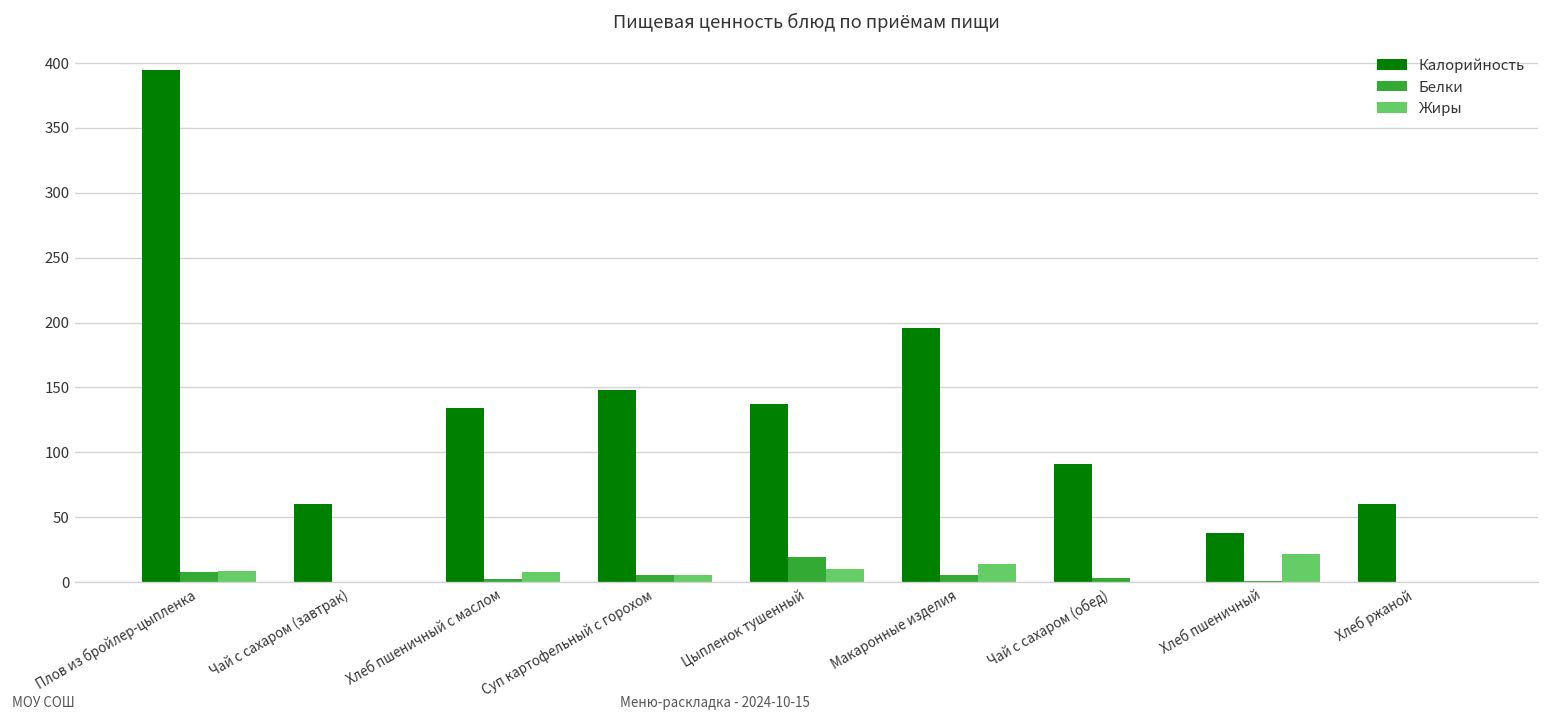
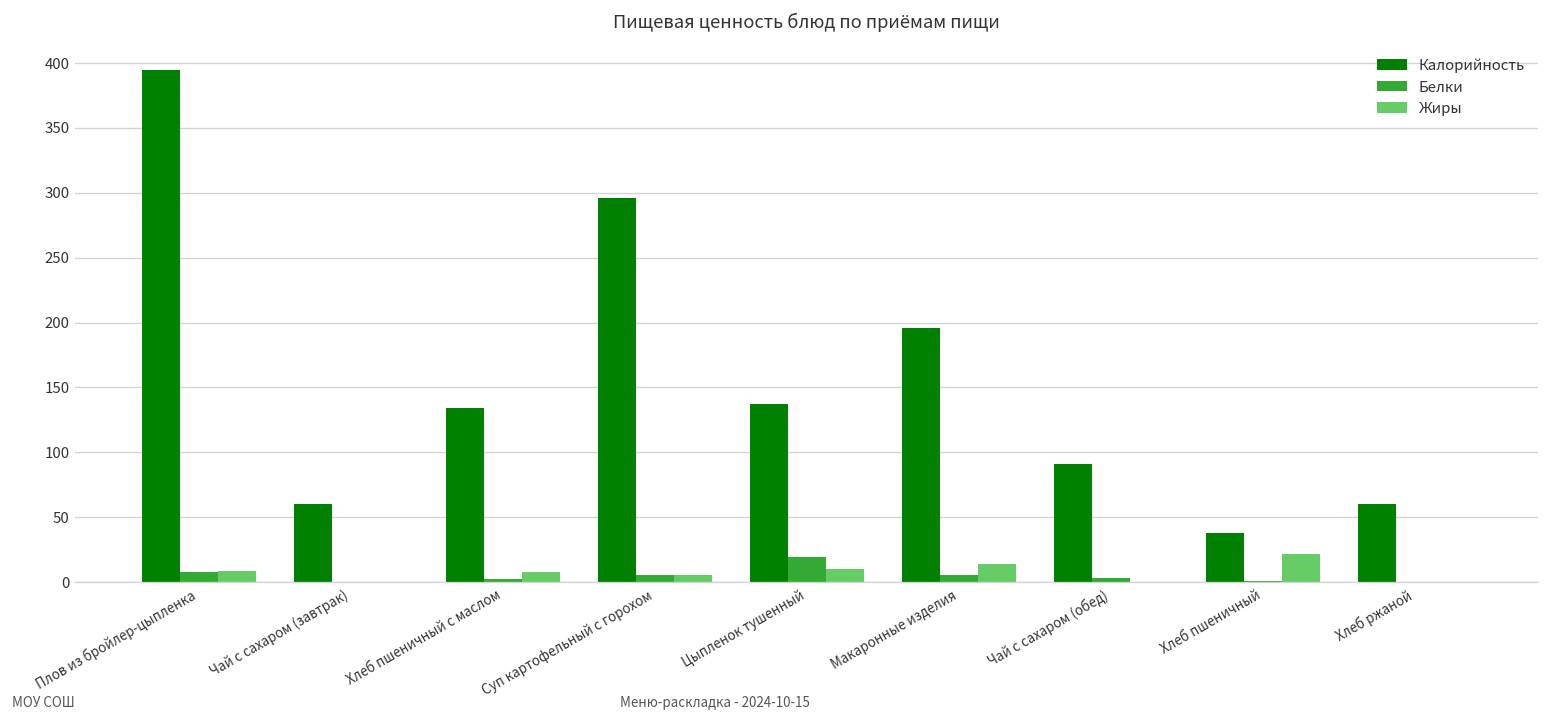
  {
    "Калорийность": {
      "Плов из бройлер-цыпленка": 394,
      "Чай с сахаром (завтрак)": 60,
      "Хлеб пшеничный с маслом": 134,
-     "Суп картофельный с горохом": 148,
+     "Суп картофельный с горохом": 296,
      "Цыпленок тушенный": 138,
      "Макаронные изделия": 196,
      "Чай с сахаром (обед)": 91,
      "Хлеб пшеничный": 38,
      "Хлеб ржаной": 60
    },
    "Белки": {
      "Плов из бройлер-цыпленка": 8,
      "Хлеб пшеничный с маслом": 2,
      "Суп картофельный с горохом": 5,
      "Цыпленок тушенный": 19,
      "Макаронные изделия": 5,
      "Чай с сахаром (обед)": 3
    },
    "Жиры": {
      "Плов из бройлер-цыпленка": 9,
      "Хлеб пшеничный с маслом": 8,
      "Суп картофельный с горохом": 5,
      "Цыпленок тушенный": 10,
      "Макаронные изделия": 14,
      "Хлеб пшеничный": 22
    }
  }
